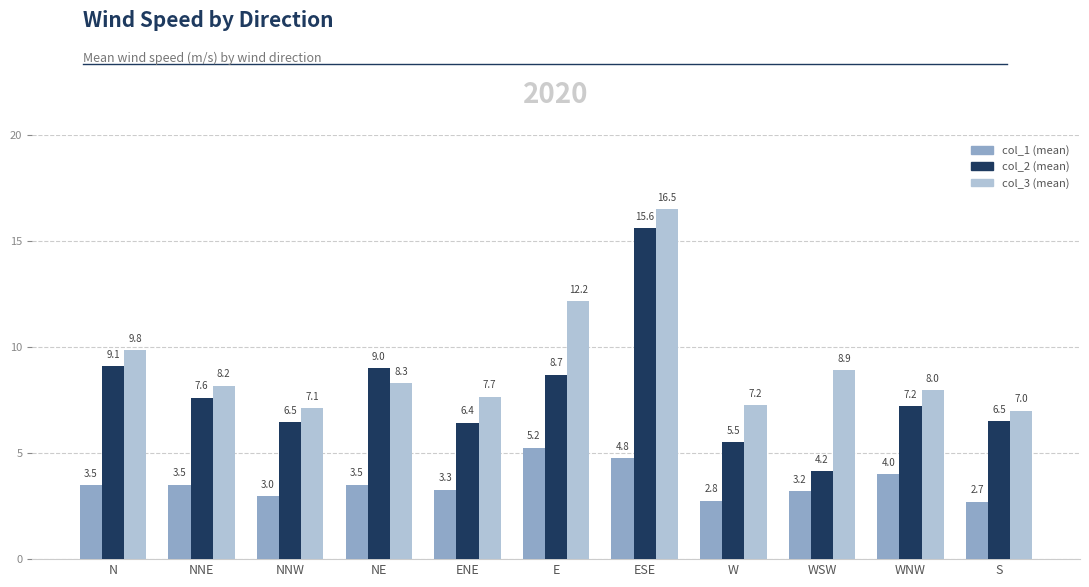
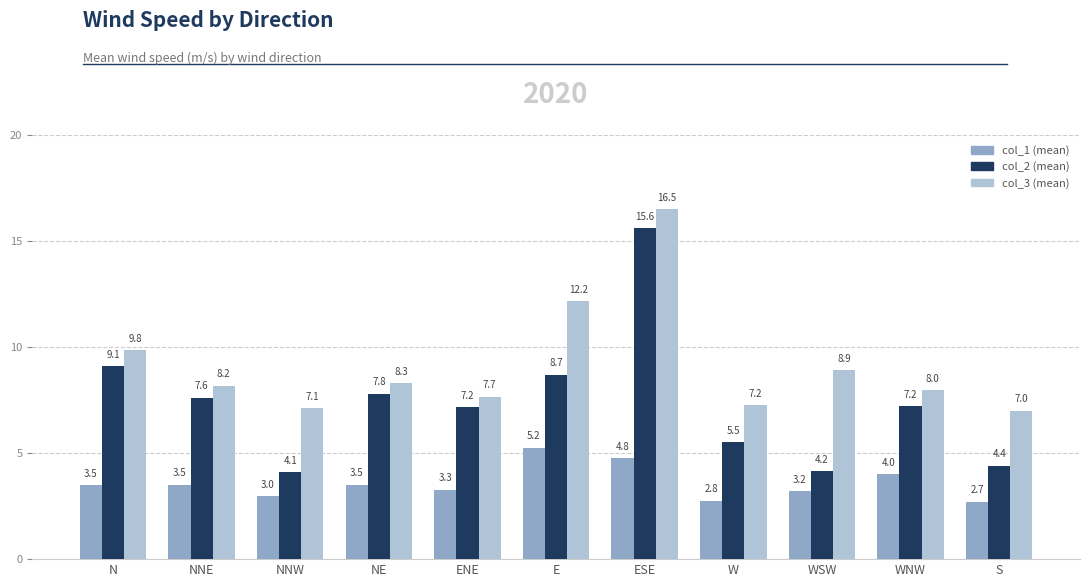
  {
    "col_2 (mean)": {
      "N": 9.1,
      "NNE": 7.6,
-     "NNW": 6.5,
-     "NE": 9.0,
-     "ENE": 6.4,
+     "NNW": 4.1,
+     "NE": 7.8,
+     "ENE": 7.2,
      "E": 8.7,
      "ESE": 15.6,
      "W": 5.5,
      "WSW": 4.2,
      "WNW": 7.2,
-     "S": 6.5
+     "S": 4.4
    }
  }
